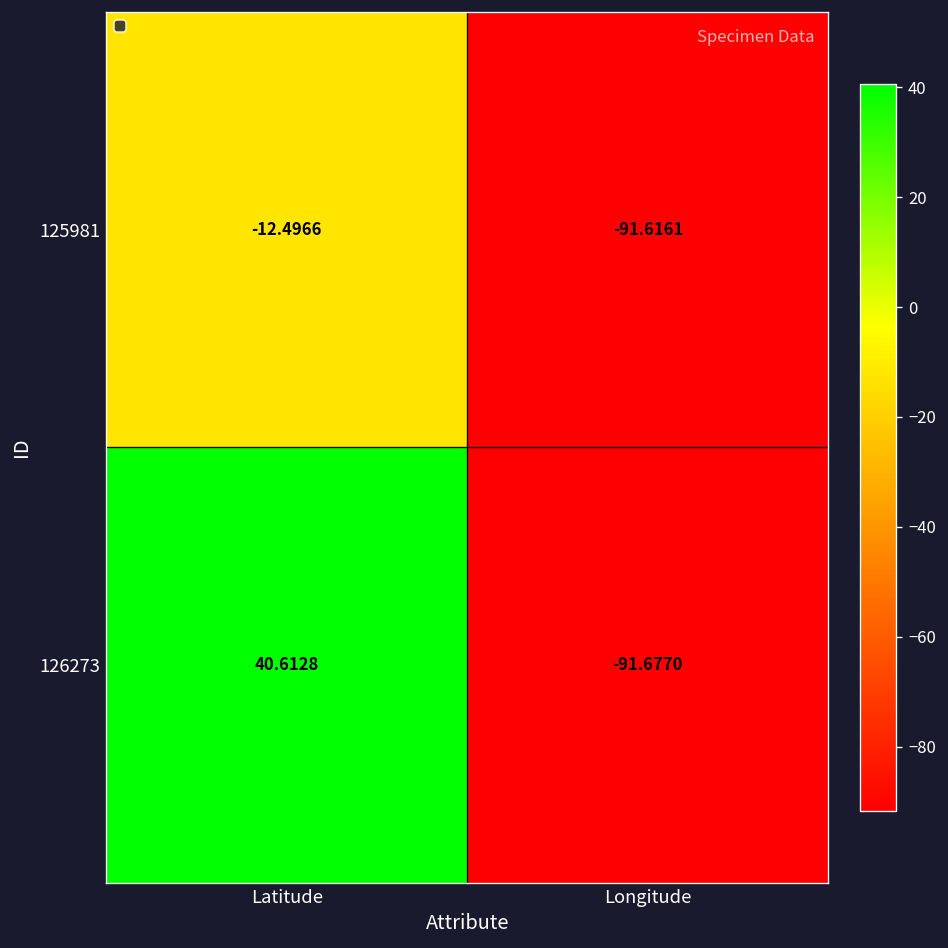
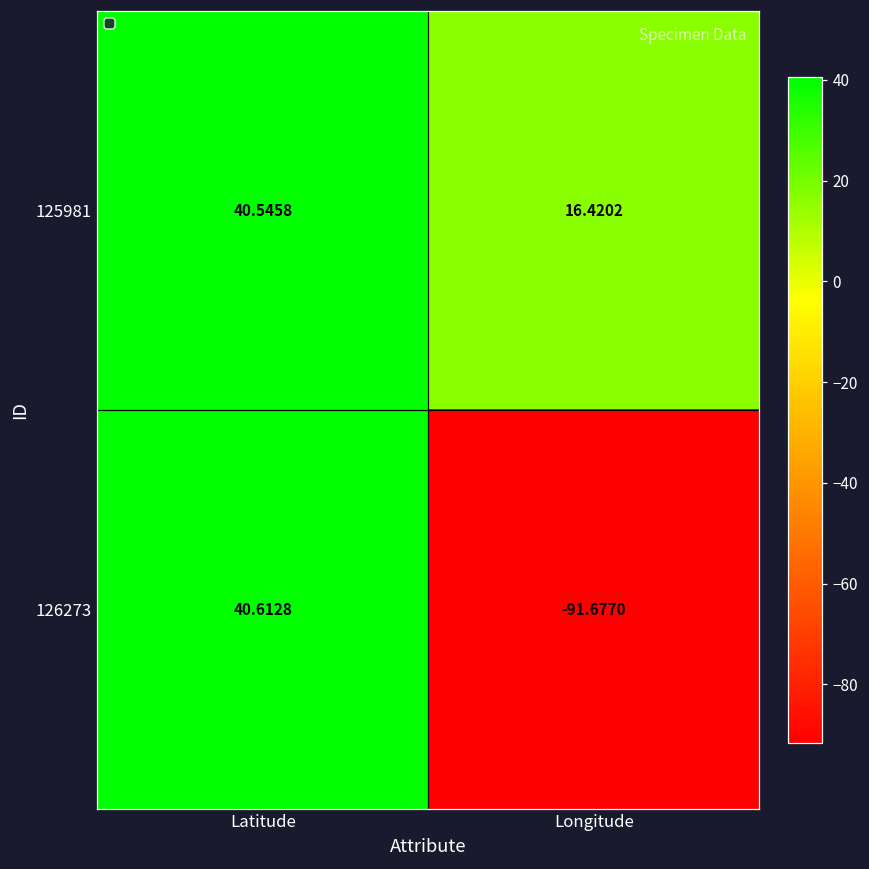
  {
    "125981": {
-     "Latitude": -12.4966,
-     "Longitude": -91.6161
+     "Latitude": 40.5458,
+     "Longitude": 16.4202
    },
    "126273": {
      "Latitude": 40.6128,
      "Longitude": -91.6770
    }
  }
